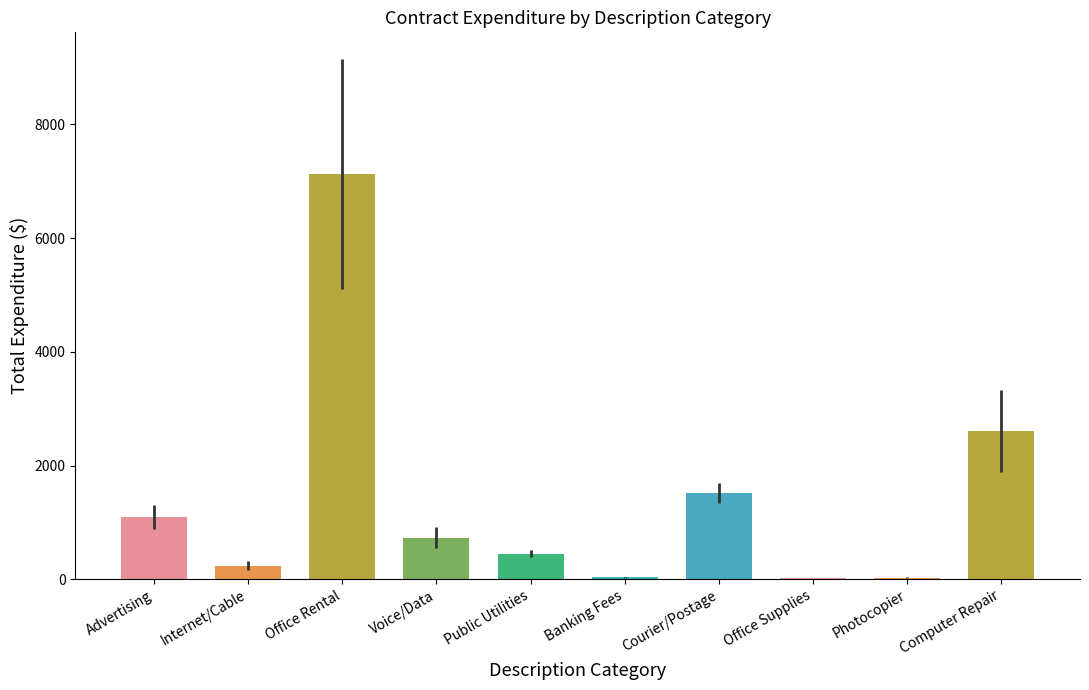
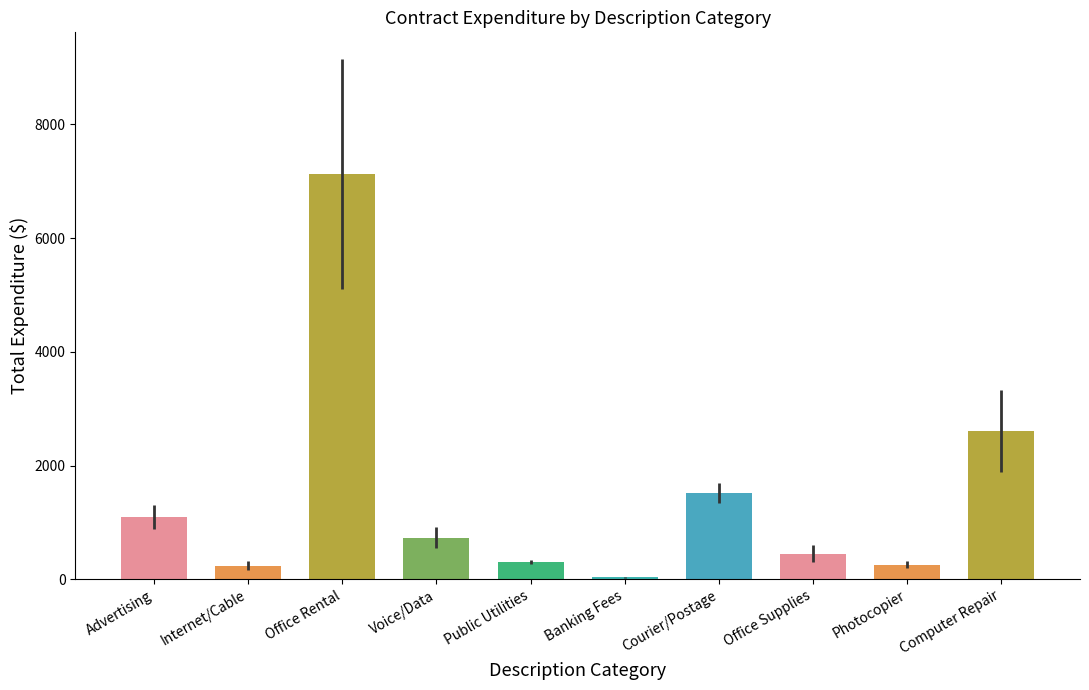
  {
    "Advertising": 1100,
    "Internet/Cable": 200,
    "Office Rental": 7100,
    "Voice/Data": 700,
-   "Public Utilities": 400,
+   "Public Utilities": 300,
    "Courier/Postage": 1500,
-   "Office Supplies": 0,
-   "Photocopier": 0,
+   "Office Supplies": 500,
+   "Photocopier": 300,
    "Computer Repair": 2600
  }
